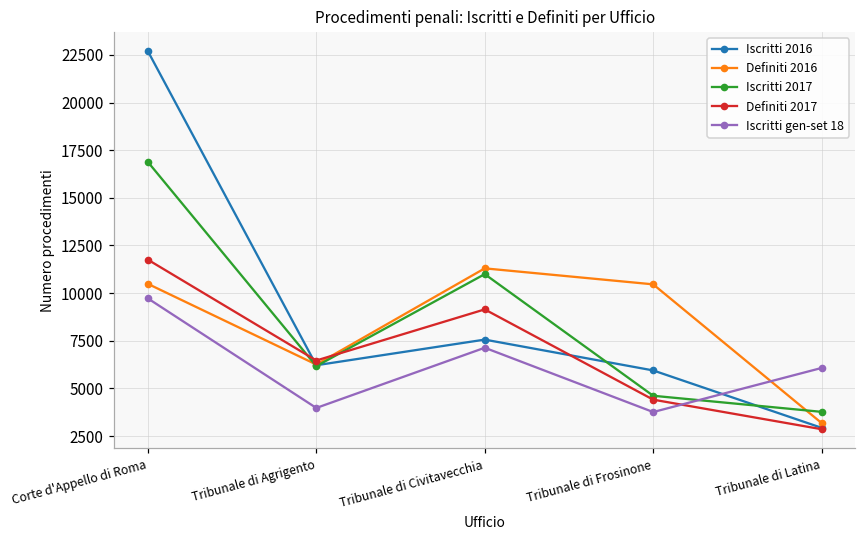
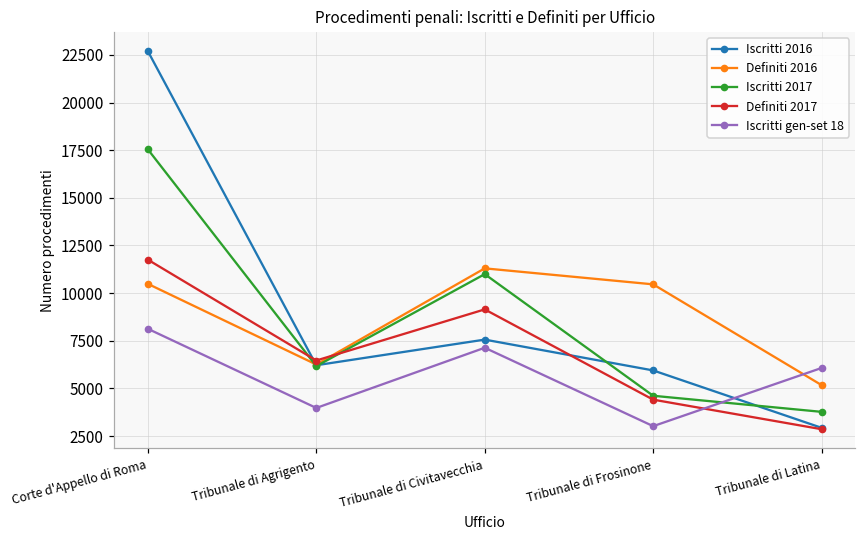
  {
    "Iscritti 2016": {
      "Corte d'Appello di Roma": 22700,
      "Tribunale di Civitavecchia": 7600,
      "Tribunale di Frosinone": 5900
    },
    "Definiti 2016": {
      "Corte d'Appello di Roma": 10500,
      "Tribunale di Civitavecchia": 11300,
      "Tribunale di Frosinone": 10500,
-     "Tribunale di Latina": 3200
+     "Tribunale di Latina": 5200
    },
    "Iscritti 2017": {
-     "Corte d'Appello di Roma": 16900,
+     "Corte d'Appello di Roma": 17500,
      "Tribunale di Civitavecchia": 11000,
      "Tribunale di Frosinone": 4600,
      "Tribunale di Latina": 3800
    },
    "Definiti 2017": {
      "Corte d'Appello di Roma": 11800,
      "Tribunale di Agrigento": 6500,
      "Tribunale di Civitavecchia": 9100,
      "Tribunale di Frosinone": 4400
    },
    "Iscritti gen-set 18": {
-     "Corte d'Appello di Roma": 9700,
+     "Corte d'Appello di Roma": 8100,
      "Tribunale di Agrigento": 4000,
      "Tribunale di Civitavecchia": 7100,
-     "Tribunale di Frosinone": 3800,
+     "Tribunale di Frosinone": 3000,
      "Tribunale di Latina": 6100
    }
  }
